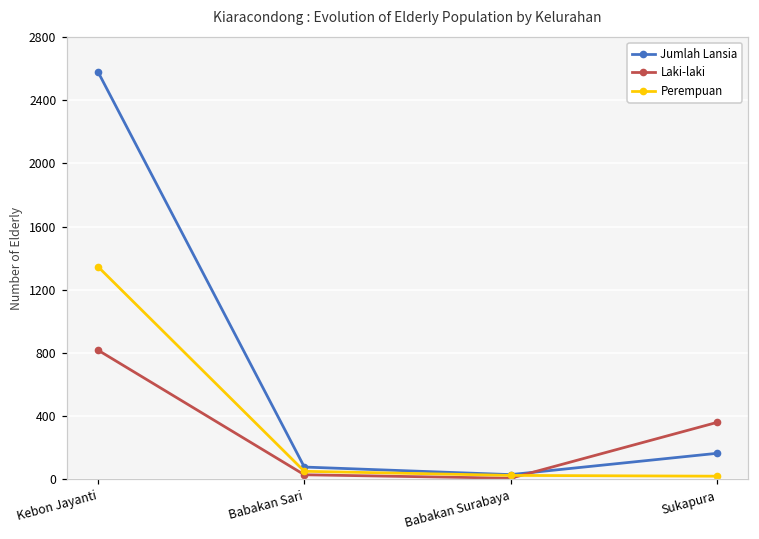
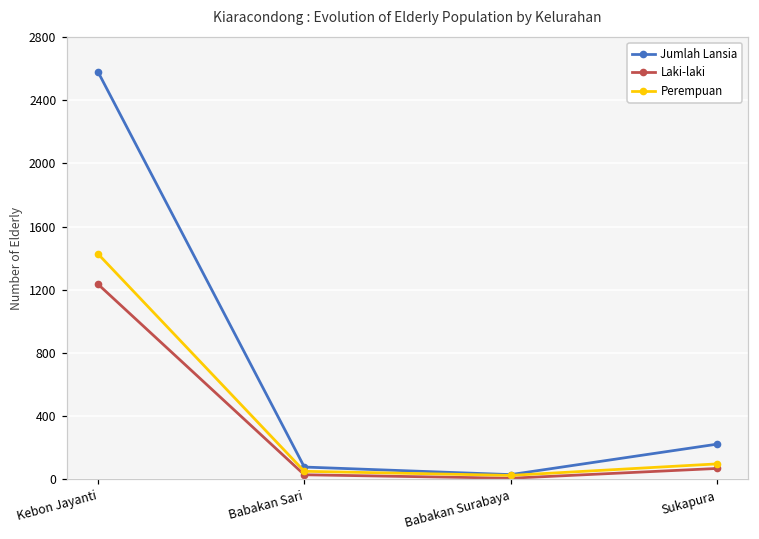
  {
    "Jumlah Lansia": {
      "Kebon Jayanti": 2580,
      "Babakan Sari": 80,
-     "Sukapura": 160
+     "Sukapura": 220
    },
    "Laki-laki": {
-     "Kebon Jayanti": 820,
+     "Kebon Jayanti": 1240,
      "Babakan Sari": 30,
      "Babakan Surabaya": 10,
-     "Sukapura": 360
+     "Sukapura": 70
    },
    "Perempuan": {
-     "Kebon Jayanti": 1350,
+     "Kebon Jayanti": 1430,
      "Babakan Sari": 50,
-     "Sukapura": 20
+     "Sukapura": 100
    }
  }
